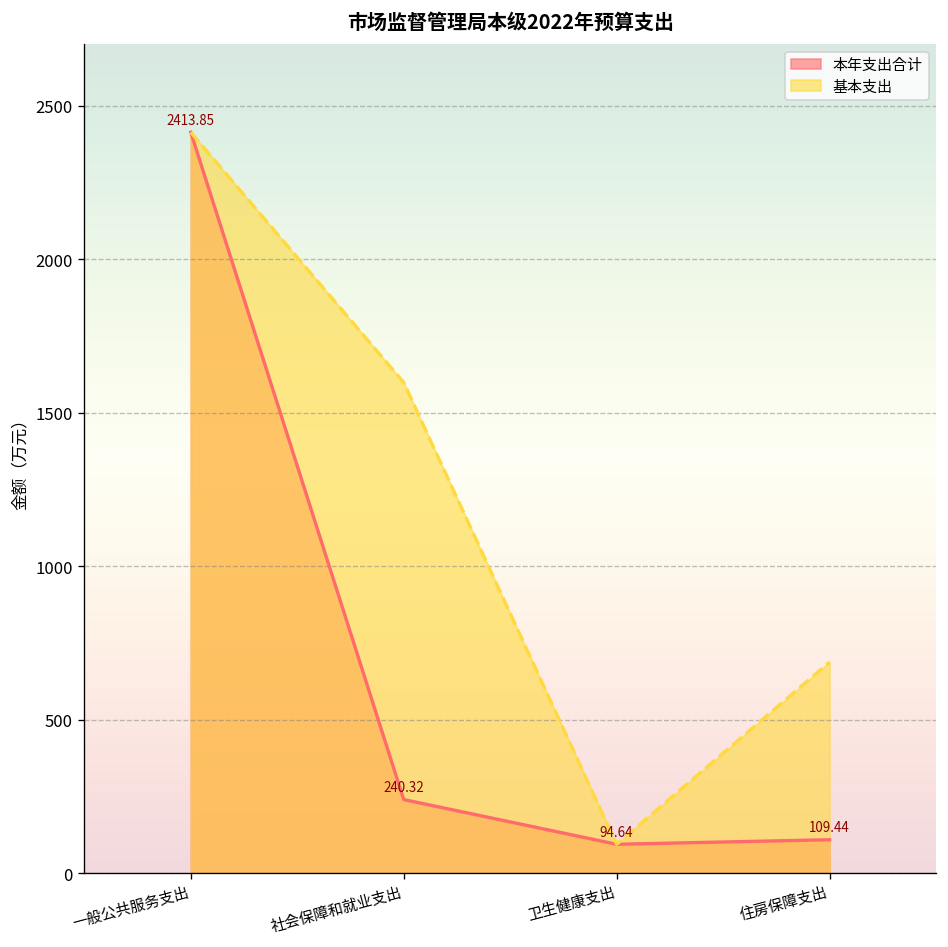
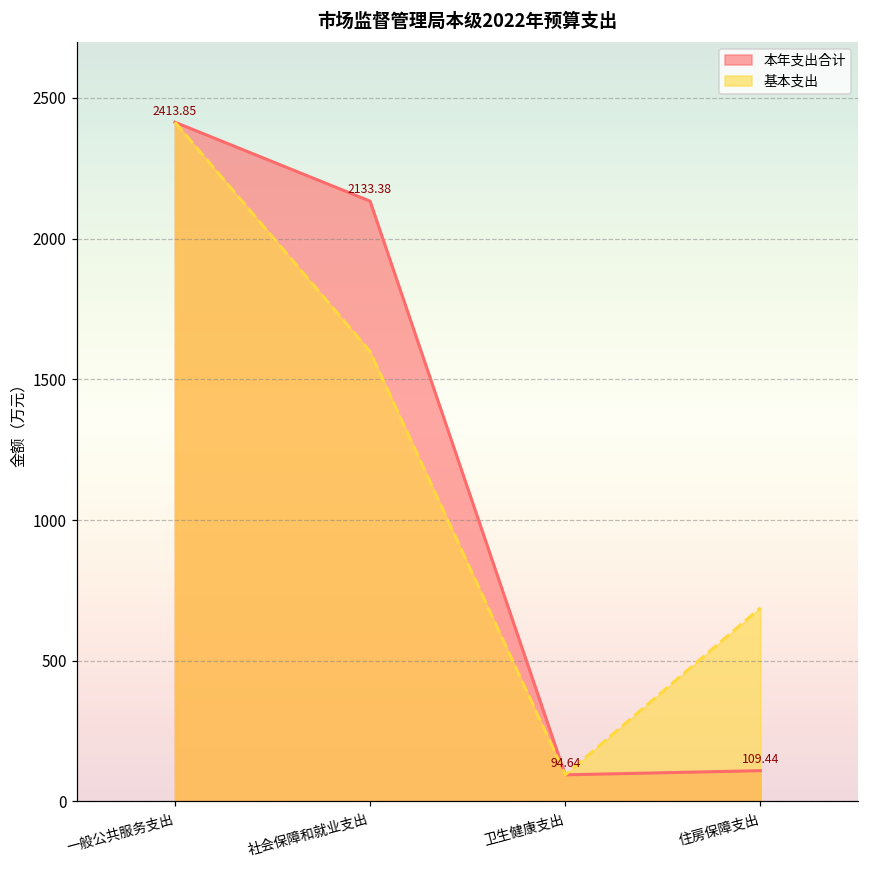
  {
    "本年支出合计": {
-     "社会保障和就业支出": 240.32,
+     "社会保障和就业支出": 2133.38,
      "住房保障支出": 109.44
    },
    "基本支出": {
      "社会保障和就业支出": 1600,
      "住房保障支出": 690
    }
  }
